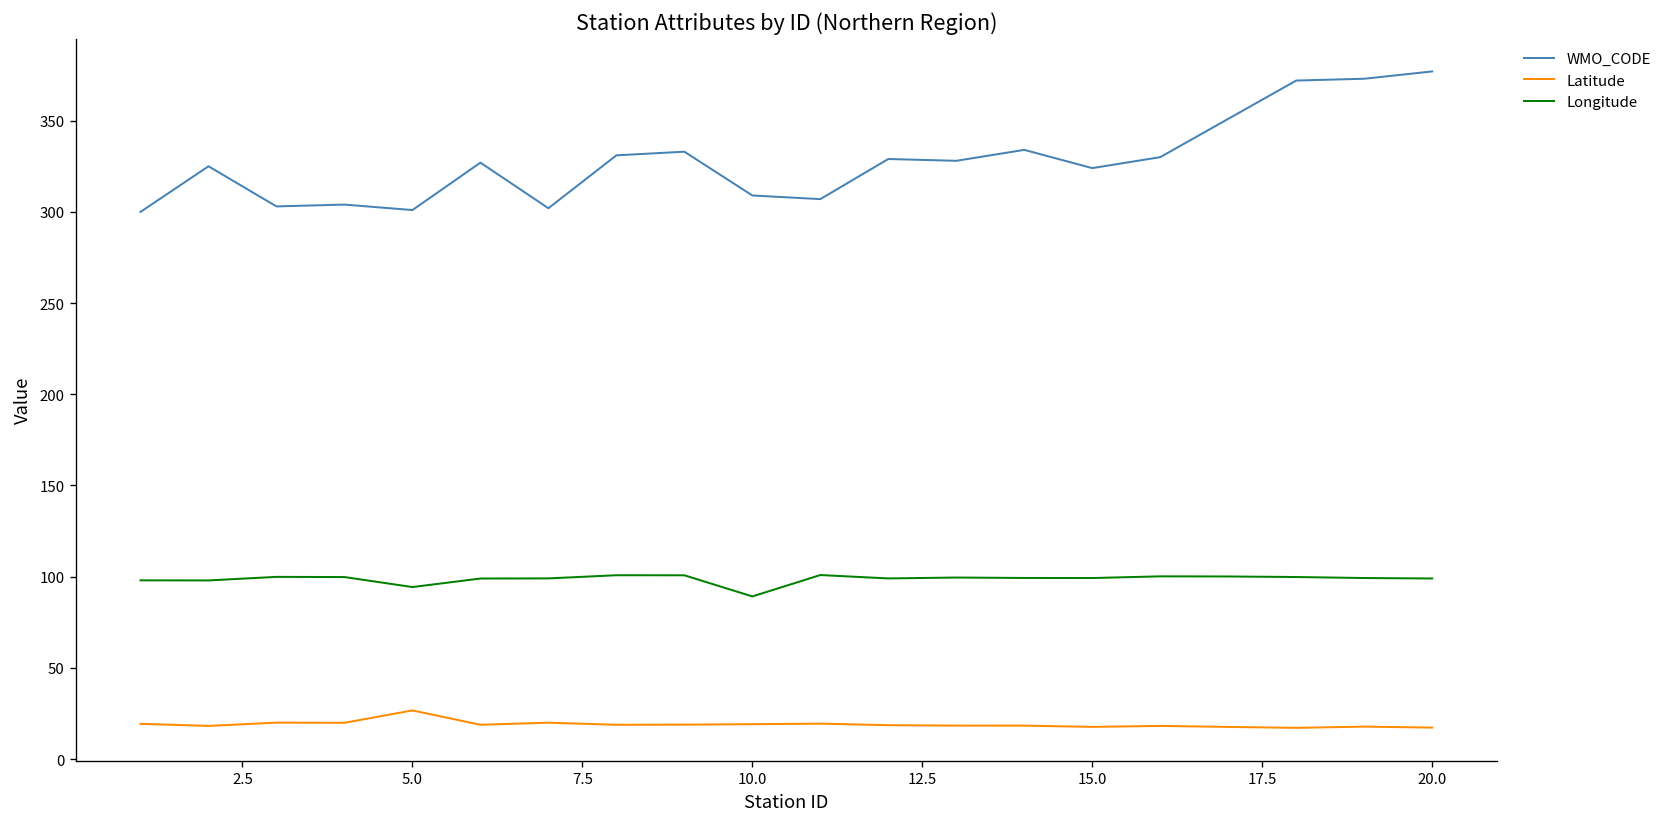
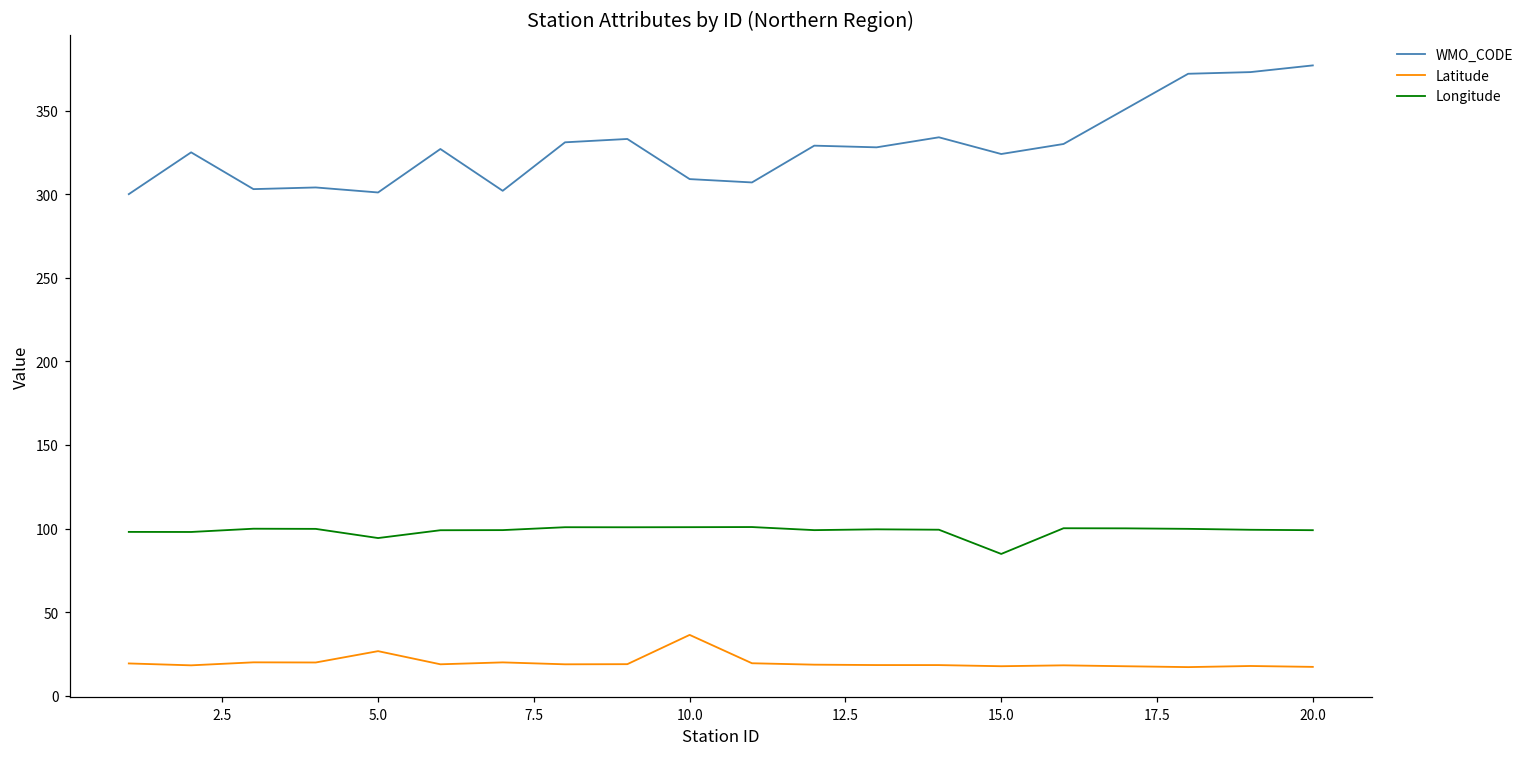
  {
    "WMO_CODE": {
      "5.0": 301,
      "10.0": 309,
      "15.0": 324,
      "20.0": 377
    },
    "Latitude": {
      "5.0": 27,
-     "10.0": 19,
+     "10.0": 36,
      "15.0": 18,
      "20.0": 17
    },
    "Longitude": {
      "5.0": 94,
-     "10.0": 89,
-     "15.0": 99,
+     "10.0": 101,
+     "15.0": 85,
      "20.0": 99
    }
  }
